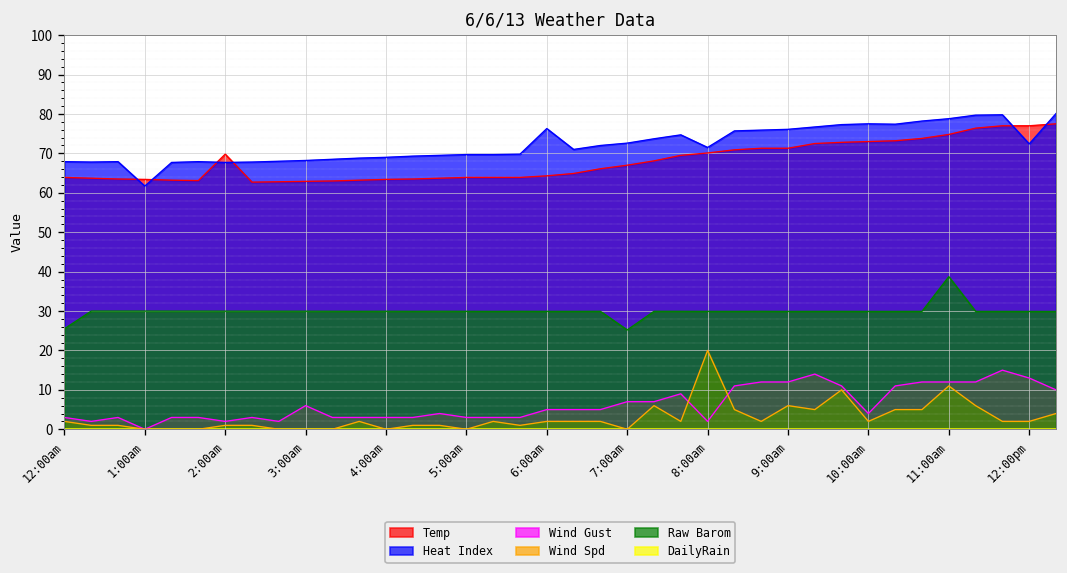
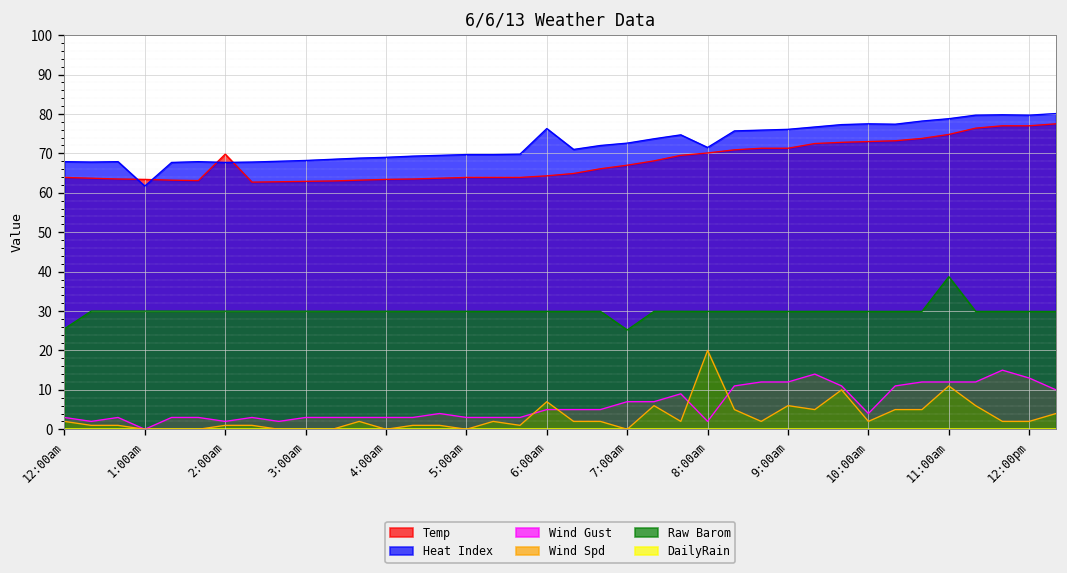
  {
    "Temp": {
      "12:00am": 64,
      "1:00am": 63,
      "2:00am": 70,
      "3:00am": 63,
      "4:00am": 63,
      "5:00am": 64,
      "6:00am": 64,
      "7:00am": 67,
      "8:00am": 70,
      "9:00am": 71,
      "10:00am": 73,
      "11:00am": 75,
      "12:00pm": 77
    },
    "Heat Index": {
      "12:00am": 68,
      "1:00am": 62,
      "2:00am": 68,
      "3:00am": 68,
      "4:00am": 69,
      "5:00am": 70,
      "6:00am": 76,
      "7:00am": 73,
      "8:00am": 72,
      "9:00am": 76,
      "10:00am": 78,
      "11:00am": 79,
-     "12:00pm": 72
+     "12:00pm": 80
    },
    "Wind Gust": {
      "12:00am": 3,
      "2:00am": 2,
-     "3:00am": 6,
+     "3:00am": 3,
      "4:00am": 3,
      "5:00am": 3,
      "6:00am": 5,
      "7:00am": 7,
      "8:00am": 2,
      "9:00am": 12,
      "10:00am": 4,
      "11:00am": 12,
      "12:00pm": 13
    },
    "Wind Spd": {
      "12:00am": 2,
      "2:00am": 1,
-     "6:00am": 2,
+     "6:00am": 7,
      "8:00am": 20,
      "9:00am": 6,
      "10:00am": 2,
      "11:00am": 11,
      "12:00pm": 2
    },
    "Raw Barom": {
      "12:00am": 26,
      "1:00am": 30,
      "2:00am": 30,
      "3:00am": 30,
      "4:00am": 30,
      "5:00am": 30,
      "6:00am": 30,
      "7:00am": 25,
      "8:00am": 30,
      "9:00am": 30,
      "10:00am": 30,
      "11:00am": 39,
      "12:00pm": 30
    },
    "DailyRain": {
      "12:00am": 0,
      "2:00am": 0,
      "6:00am": 0,
      "8:00am": 0,
      "9:00am": 0,
      "10:00am": 0,
      "11:00am": 0,
      "12:00pm": 0
    }
  }
